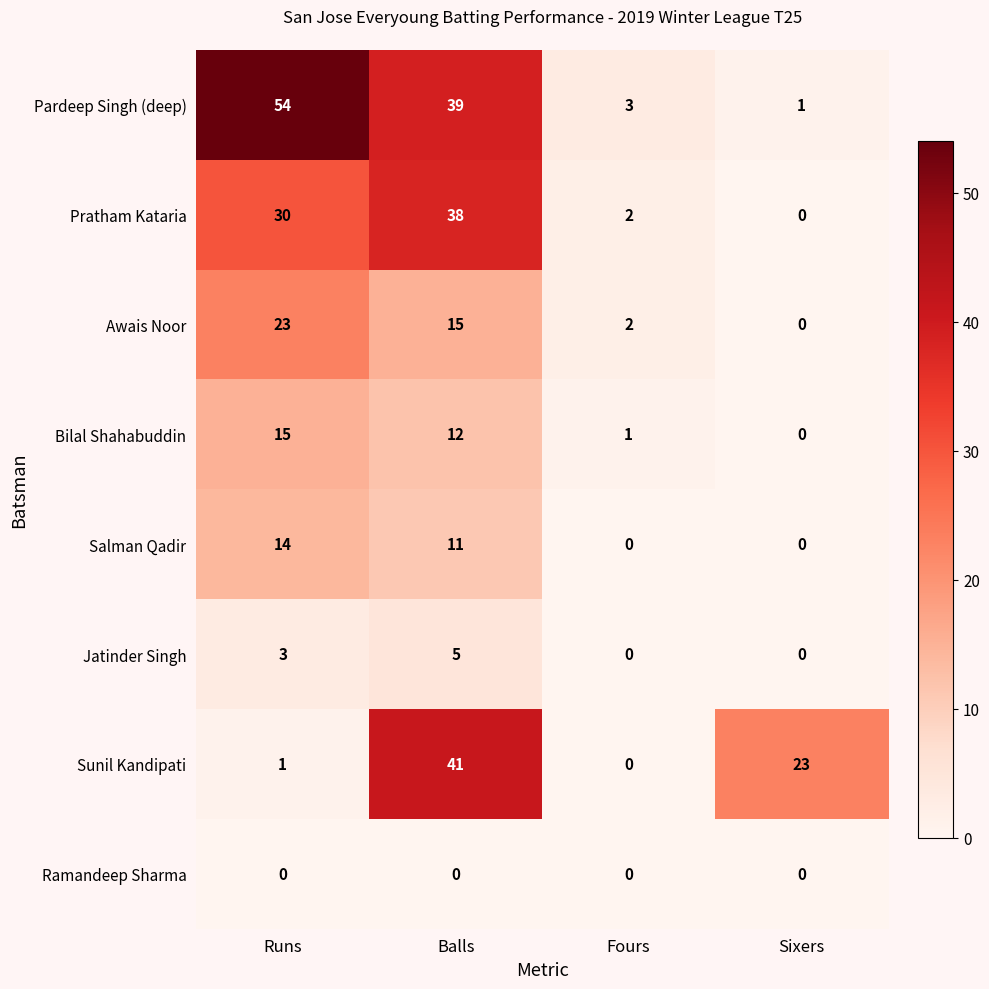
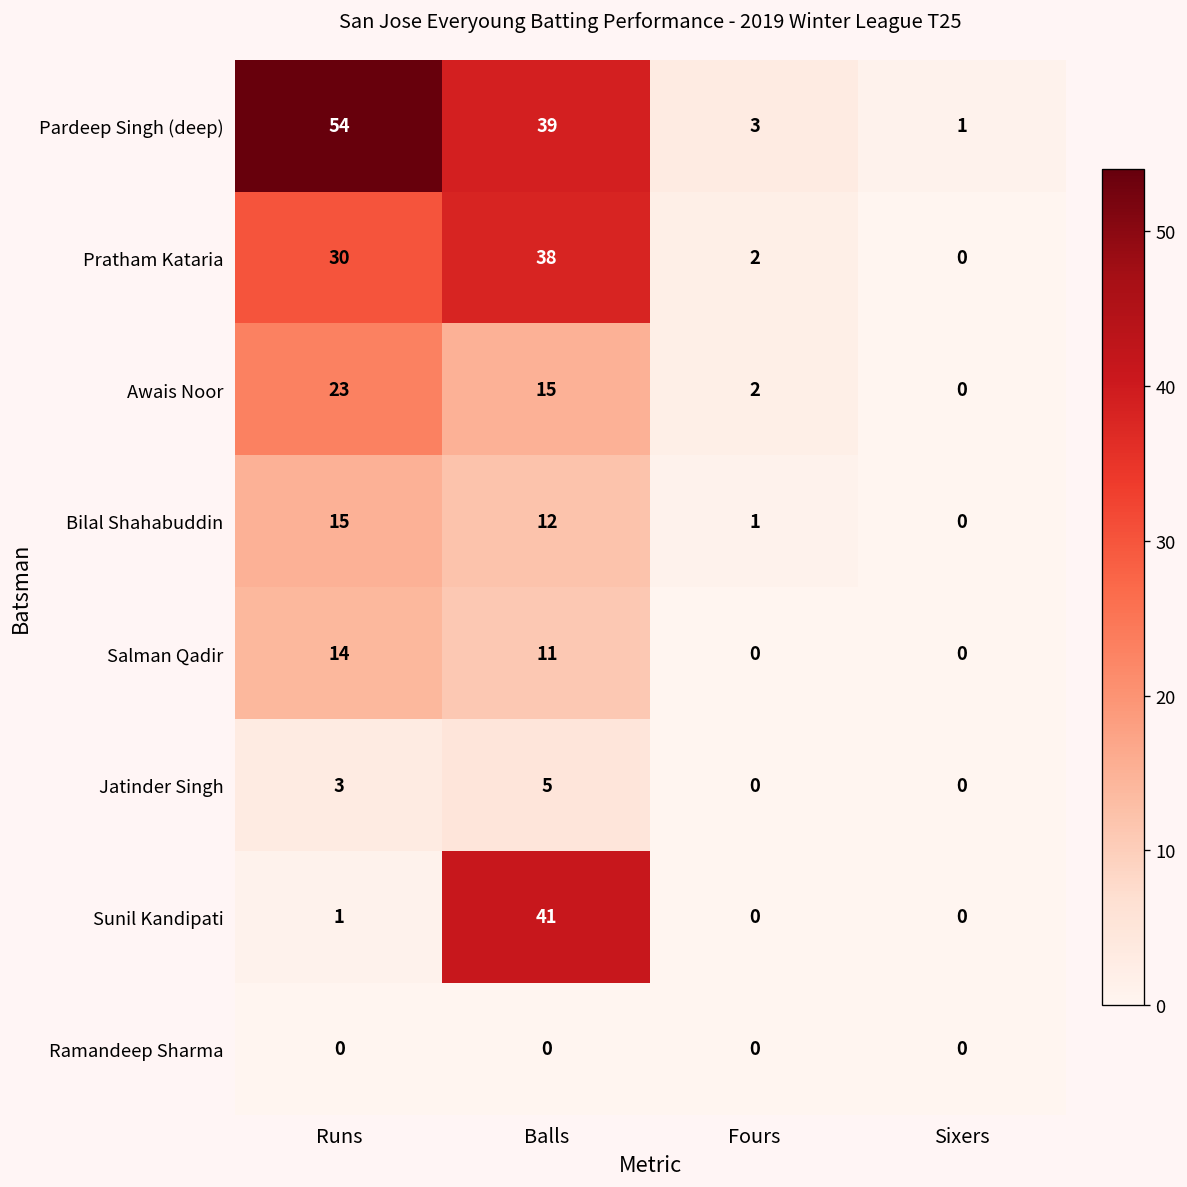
  {
    "Pardeep Singh (deep)": {
      "Runs": 54,
      "Balls": 39,
      "Fours": 3,
      "Sixers": 1
    },
    "Pratham Kataria": {
      "Runs": 30,
      "Balls": 38,
      "Fours": 2,
      "Sixers": 0
    },
    "Awais Noor": {
      "Runs": 23,
      "Balls": 15,
      "Fours": 2,
      "Sixers": 0
    },
    "Bilal Shahabuddin": {
      "Runs": 15,
      "Balls": 12,
      "Fours": 1,
      "Sixers": 0
    },
    "Salman Qadir": {
      "Runs": 14,
      "Balls": 11,
      "Fours": 0,
      "Sixers": 0
    },
    "Jatinder Singh": {
      "Runs": 3,
      "Balls": 5,
      "Fours": 0,
      "Sixers": 0
    },
    "Sunil Kandipati": {
      "Runs": 1,
      "Balls": 41,
      "Fours": 0,
-     "Sixers": 23
+     "Sixers": 0
    },
    "Ramandeep Sharma": {
      "Runs": 0,
      "Balls": 0,
      "Fours": 0,
      "Sixers": 0
    }
  }
